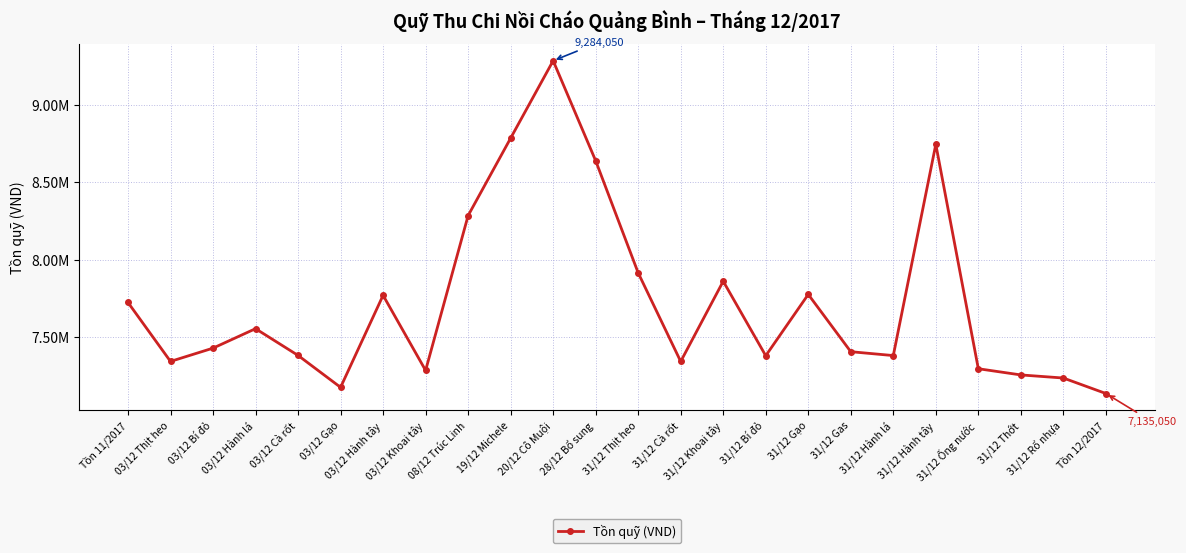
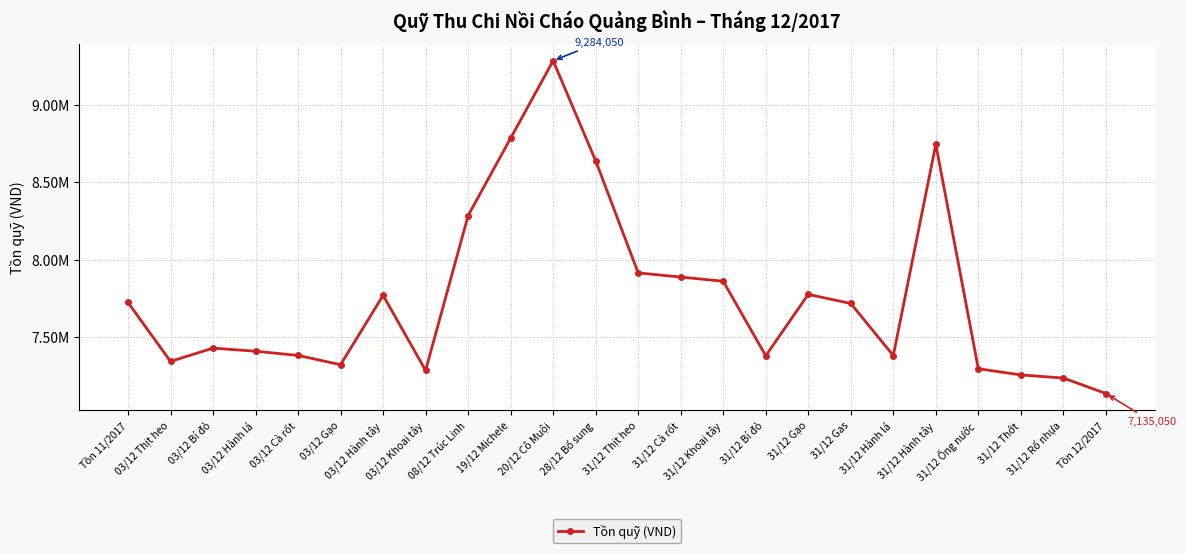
  {
    "Tồn 11/2017": 7720000,
    "03/12 Thịt heo": 7340000,
    "03/12 Bí đỏ": 7430000,
-   "03/12 Hành lá": 7550000,
+   "03/12 Hành lá": 7410000,
    "03/12 Cà rốt": 7380000,
-   "03/12 Gạo": 7170000,
+   "03/12 Gạo": 7320000,
    "03/12 Hành tây": 7770000,
    "03/12 Khoai tây": 7280000,
    "08/12 Trúc Linh": 8280000,
    "19/12 Michele": 8780000,
    "28/12 Bổ sung": 8640000,
    "31/12 Thịt heo": 7910000,
-   "31/12 Cà rốt": 7340000,
+   "31/12 Cà rốt": 7890000,
    "31/12 Khoai tây": 7860000,
    "31/12 Bí đỏ": 7380000,
    "31/12 Gạo": 7780000,
-   "31/12 Gas": 7410000,
+   "31/12 Gas": 7720000,
    "31/12 Hành lá": 7380000,
    "31/12 Hành tây": 8740000,
    "31/12 Ống nước": 7300000,
    "31/12 Thớt": 7260000,
    "31/12 Rổ nhựa": 7240000
  }
